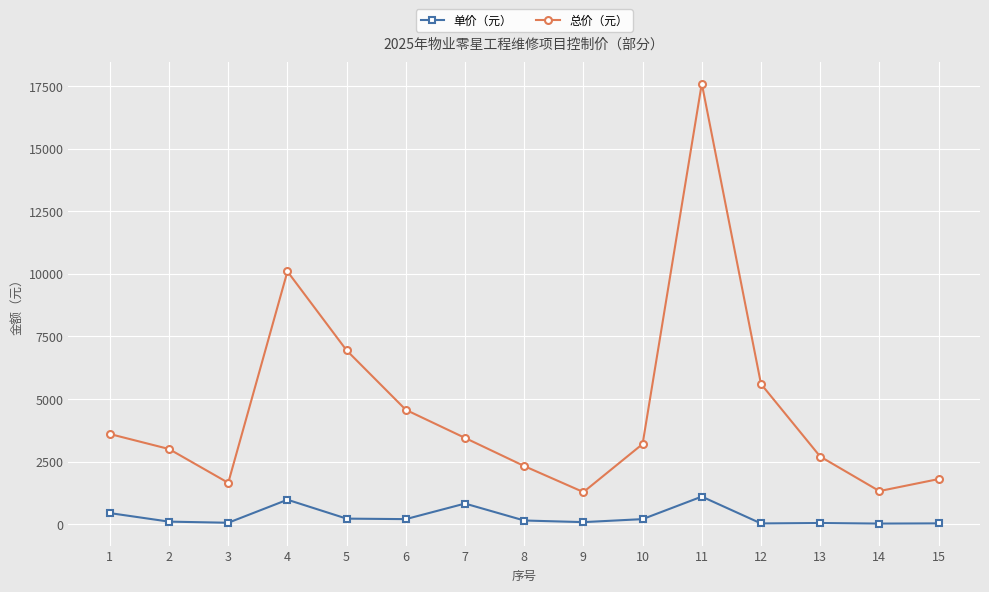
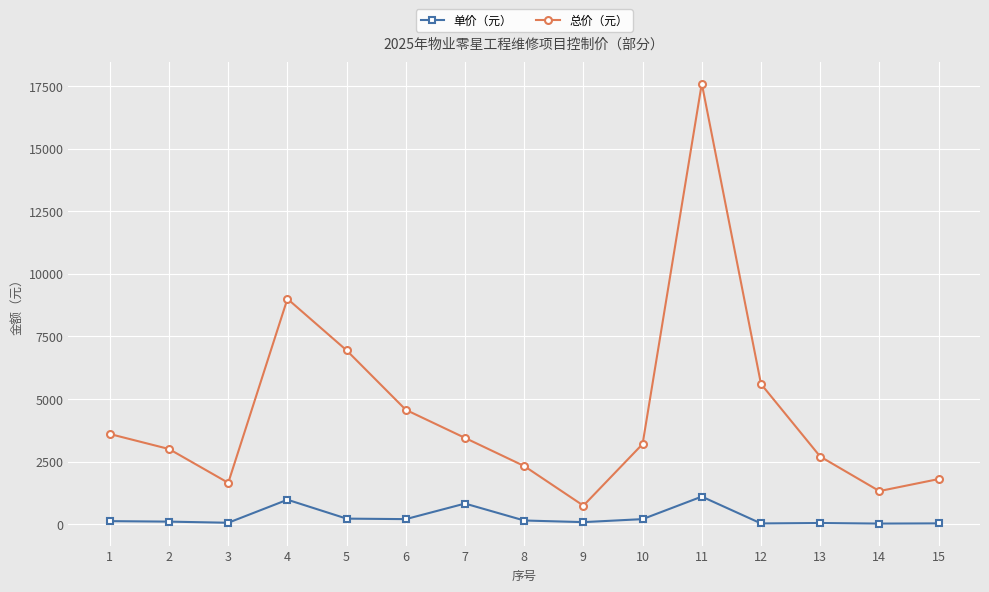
  {
    "单价（元）": {
-     "1": 400,
+     "1": 100,
      "2": 100,
      "3": 100,
      "4": 1000,
      "5": 200,
      "6": 200,
      "7": 800,
      "8": 100,
      "9": 100,
      "10": 200,
      "11": 1100,
      "12": 0,
      "13": 0,
      "14": 0,
      "15": 0
    },
    "总价（元）": {
      "1": 3600,
      "2": 3000,
      "3": 1700,
-     "4": 10100,
+     "4": 9000,
      "5": 6900,
      "6": 4600,
      "7": 3400,
      "8": 2300,
-     "9": 1300,
+     "9": 700,
      "10": 3200,
      "11": 17600,
      "12": 5600,
      "13": 2700,
      "14": 1300,
      "15": 1800
    }
  }
